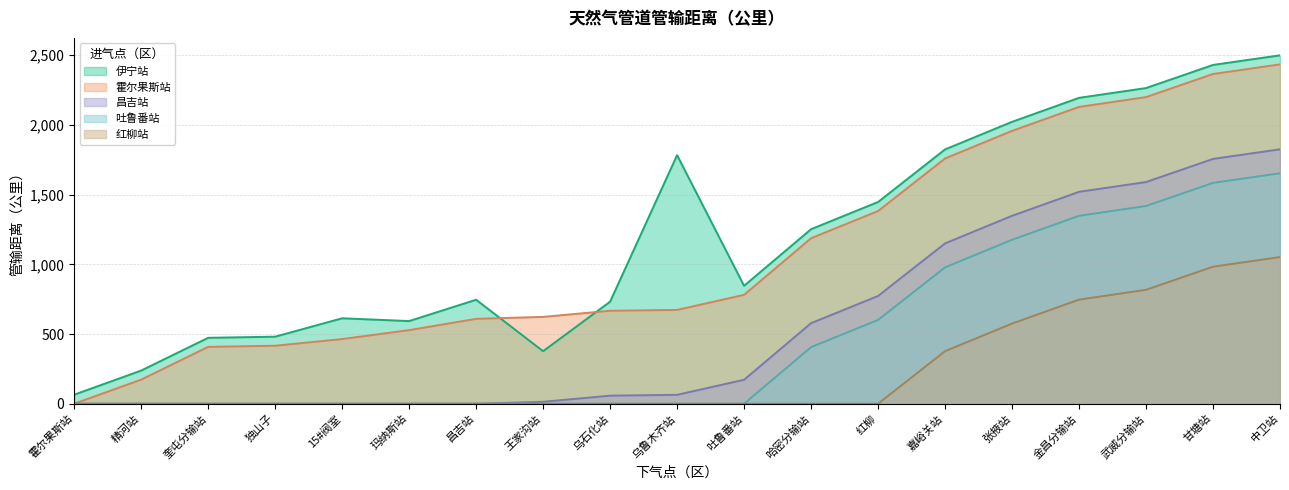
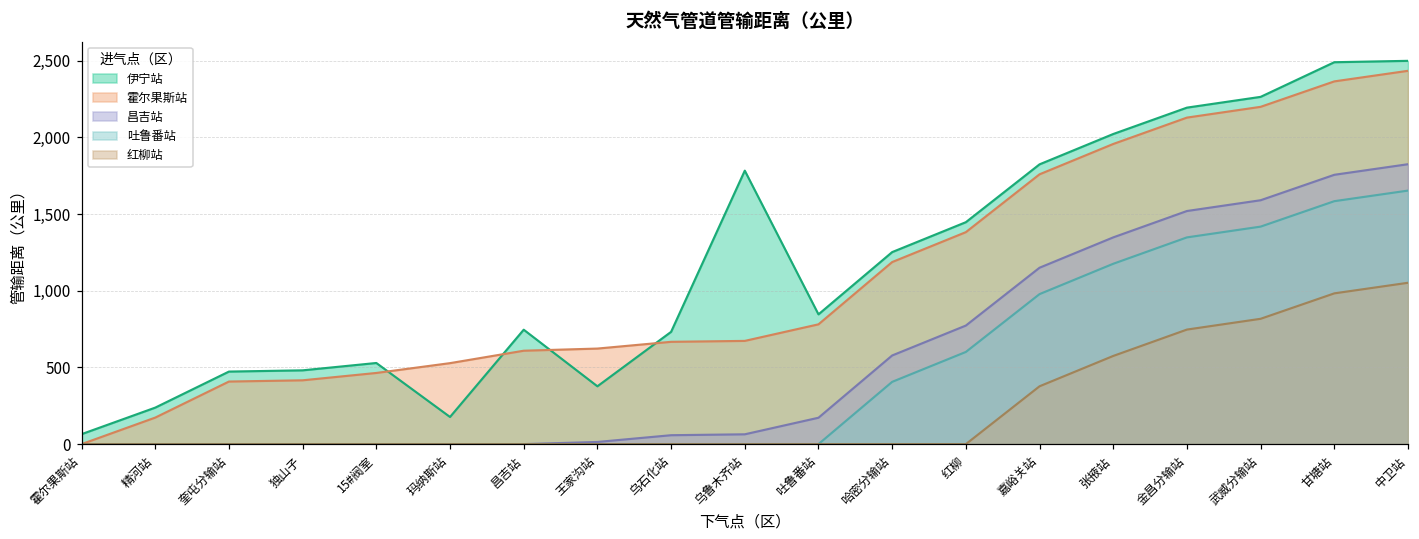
  {
    "伊宁站": {
      "霍尔果斯站": "70",
      "精河站": "240",
      "奎屯分输站": "470",
      "独山子": "480",
-     "15#阀室": "610",
-     "玛纳斯站": "590",
+     "15#阀室": "530",
+     "玛纳斯站": "180",
      "昌吉站": "750",
      "王家沟站": "380",
      "乌石化站": "730",
      "乌鲁木齐站": "1,780",
      "吐鲁番站": "850",
      "哈密分输站": "1,250",
      "红柳": "1,450",
      "嘉峪关站": "1,820",
      "张掖站": "2,020",
      "金昌分输站": "2,190",
      "武威分输站": "2,260",
-     "甘塘站": "2,430",
+     "甘塘站": "2,490",
      "中卫站": "2,500"
    }
  }
